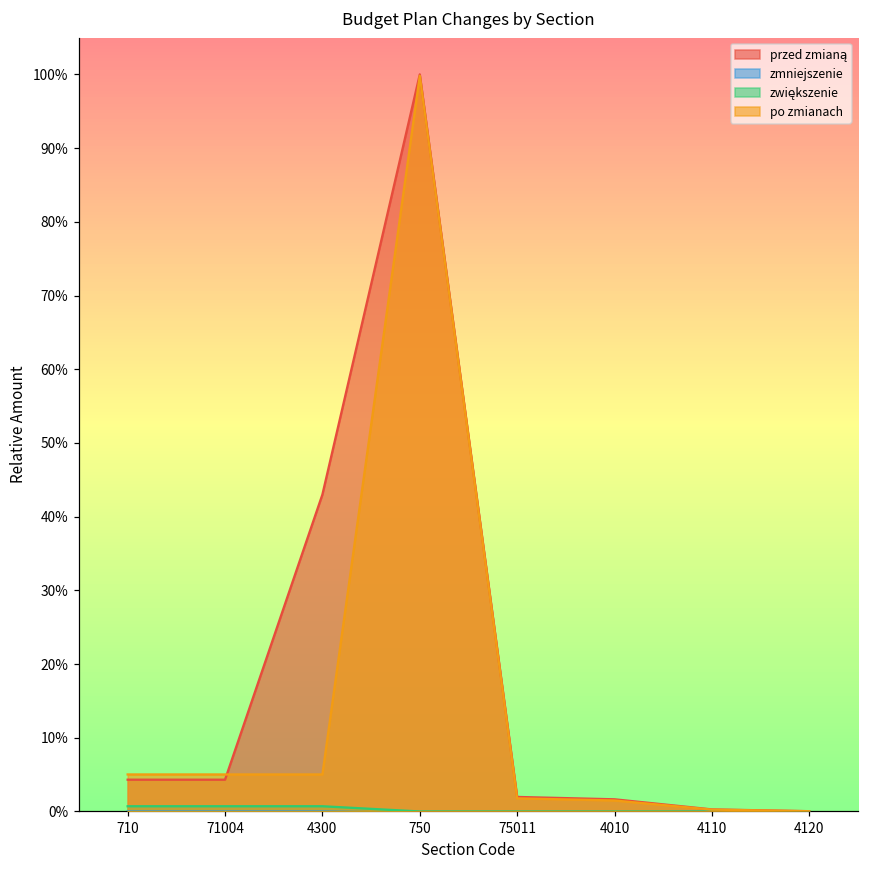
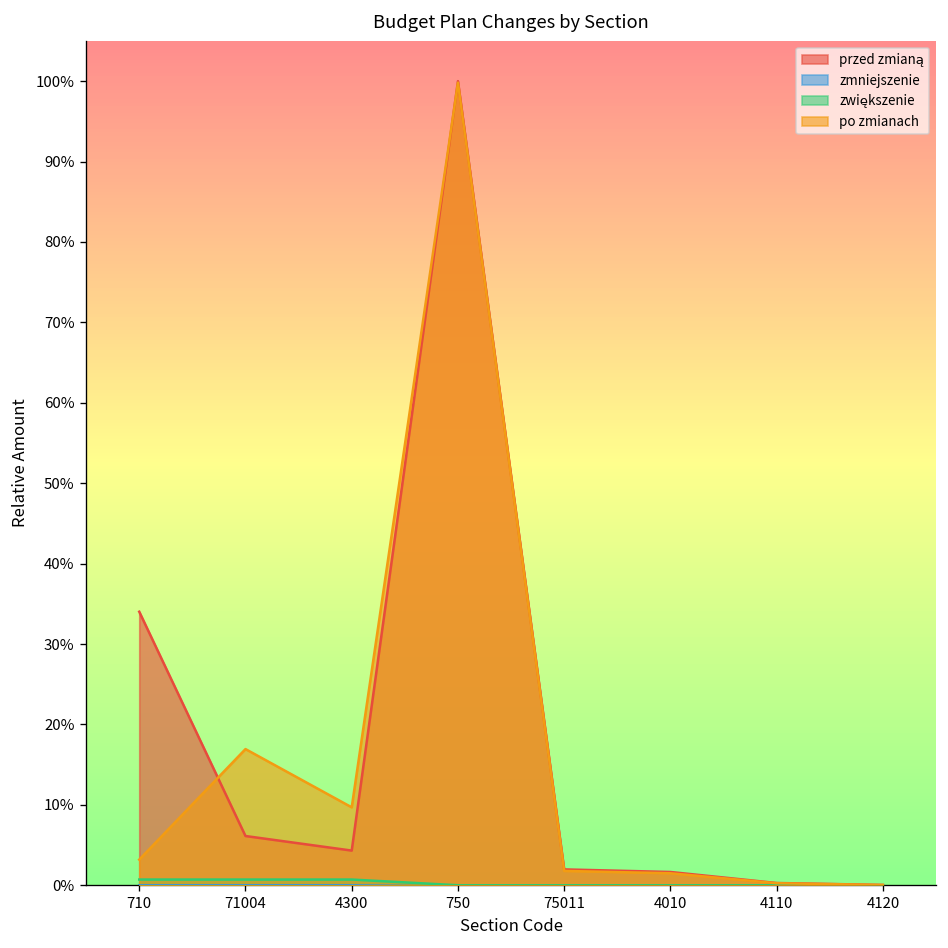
  {
    "przed zmianą": {
-     "710": "4%",
-     "71004": "4%",
-     "4300": "43%"
+     "710": "34%",
+     "71004": "6%",
+     "4300": "4%"
    },
    "zwiększenie": {
      "710": "1%",
      "71004": "1%",
      "4300": "1%"
    },
    "po zmianach": {
-     "710": "5%",
-     "71004": "5%",
-     "4300": "5%"
+     "710": "3%",
+     "71004": "17%",
+     "4300": "10%"
    }
  }
